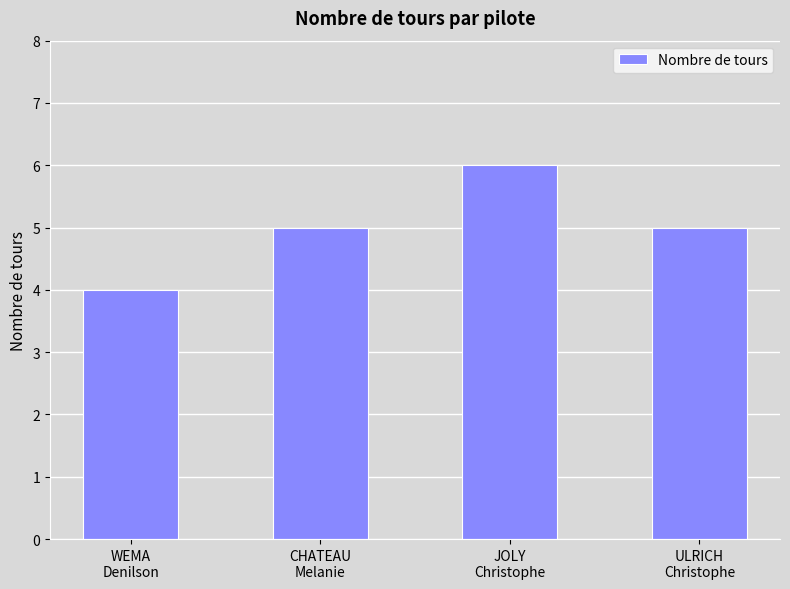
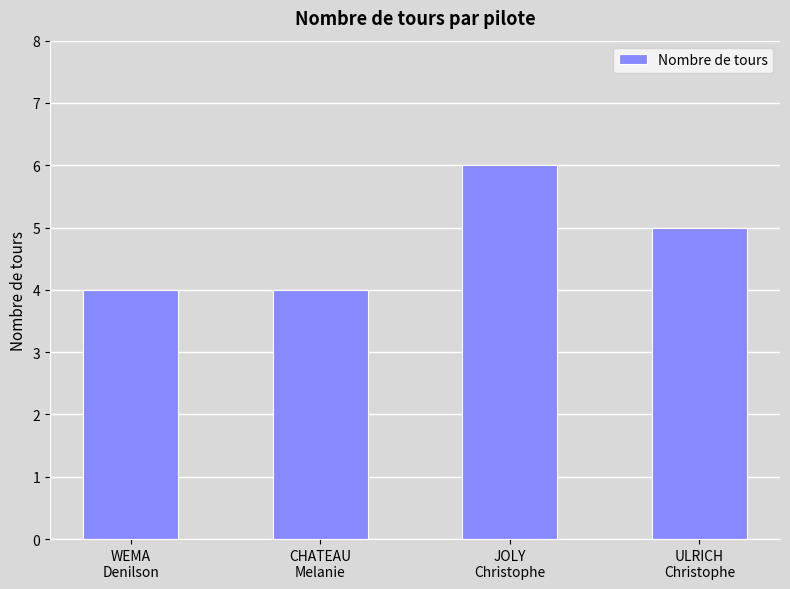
  {
    "WEMA Denilson": 4,
-   "CHATEAU Melanie": 5,
+   "CHATEAU Melanie": 4,
    "JOLY Christophe": 6,
    "ULRICH Christophe": 5
  }
